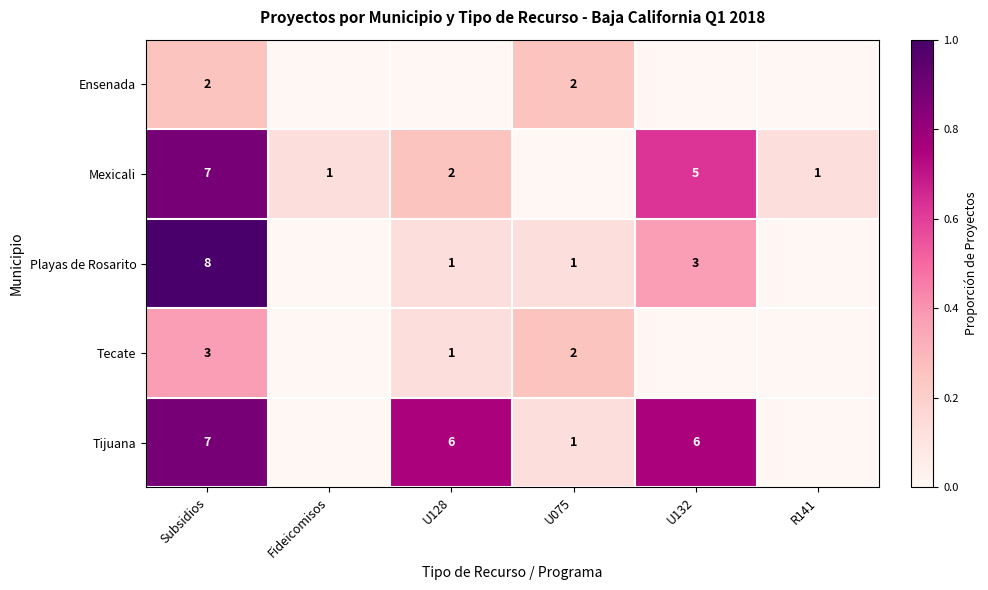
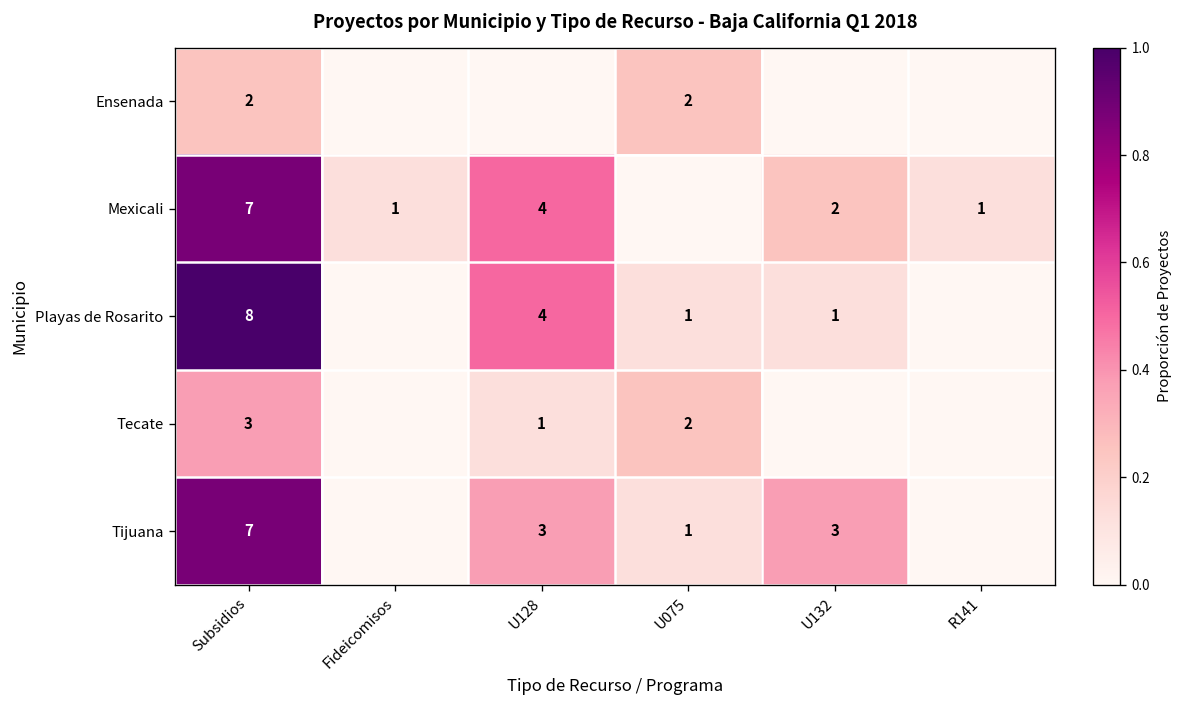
  {
    "Ensenada": {
      "Subsidios": 2,
      "U075": 2
    },
    "Mexicali": {
      "Subsidios": 7,
      "Fideicomisos": 1,
-     "U128": 2,
-     "U132": 5,
+     "U128": 4,
+     "U132": 2,
      "R141": 1
    },
    "Playas de Rosarito": {
      "Subsidios": 8,
-     "U128": 1,
+     "U128": 4,
      "U075": 1,
-     "U132": 3
+     "U132": 1
    },
    "Tecate": {
      "Subsidios": 3,
      "U128": 1,
      "U075": 2
    },
    "Tijuana": {
      "Subsidios": 7,
-     "U128": 6,
+     "U128": 3,
      "U075": 1,
-     "U132": 6
+     "U132": 3
    }
  }
